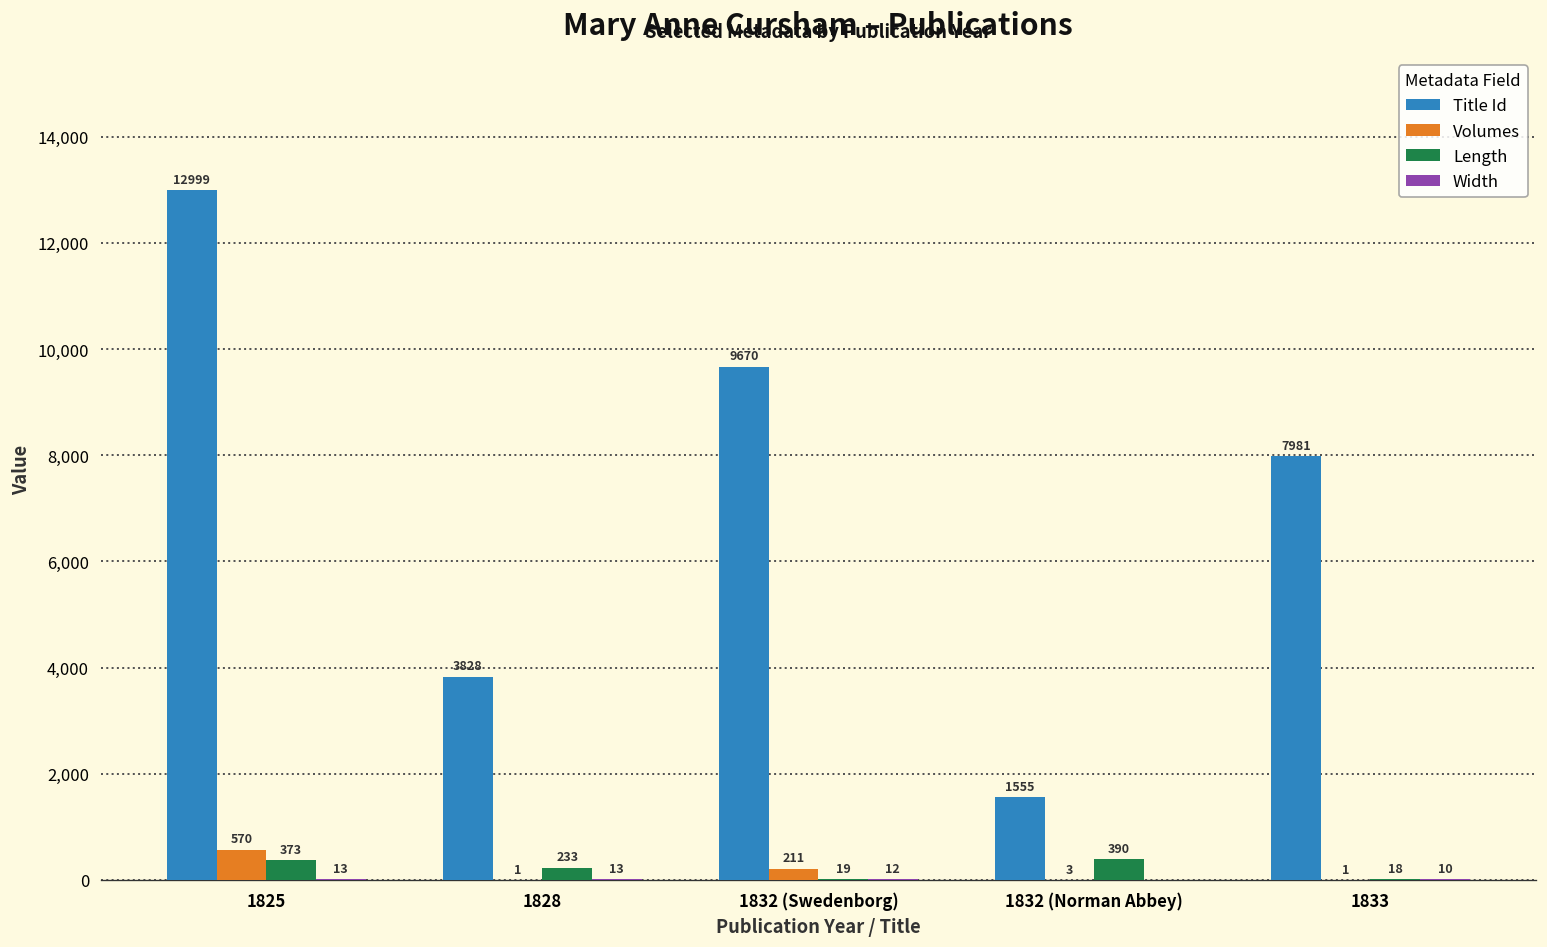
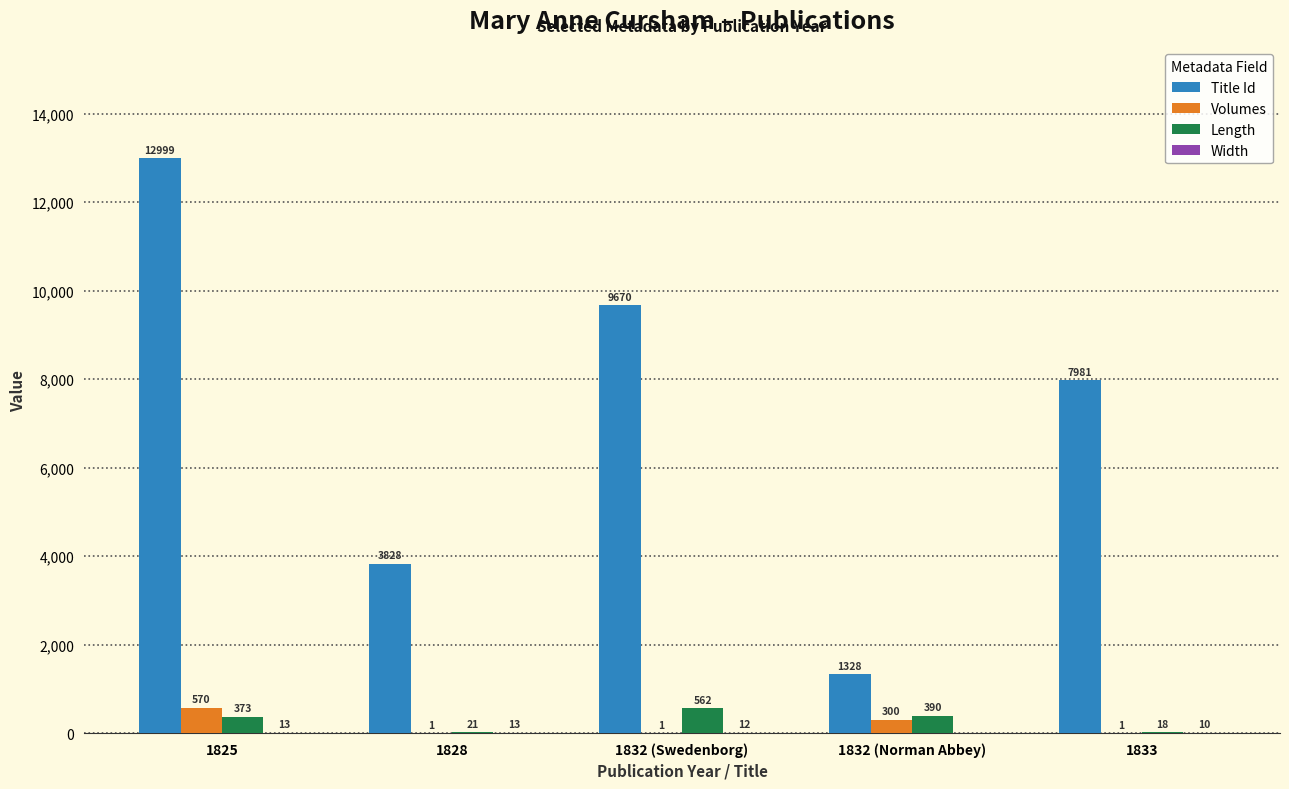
  {
    "Title Id": {
      "1825": 12999,
      "1828": 3828,
      "1832 (Swedenborg)": 9670,
-     "1832 (Norman Abbey)": 1555,
+     "1832 (Norman Abbey)": 1328,
      "1833": 7981
    },
    "Volumes": {
      "1825": 570,
      "1828": 1,
-     "1832 (Swedenborg)": 211,
-     "1832 (Norman Abbey)": 3,
+     "1832 (Swedenborg)": 1,
+     "1832 (Norman Abbey)": 300,
      "1833": 1
    },
    "Length": {
      "1825": 373,
-     "1828": 233,
-     "1832 (Swedenborg)": 19,
+     "1828": 21,
+     "1832 (Swedenborg)": 562,
      "1832 (Norman Abbey)": 390,
      "1833": 18
    },
    "Width": {
      "1825": 13,
      "1828": 13,
      "1832 (Swedenborg)": 12,
      "1833": 10
    }
  }
